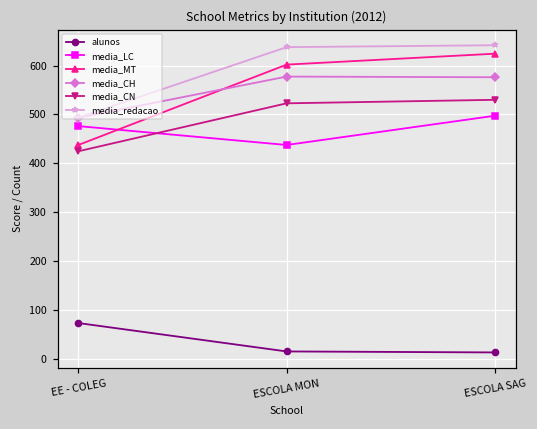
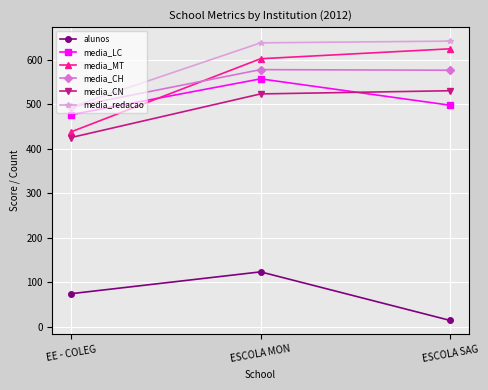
  {
    "alunos": {
      "EE - COLEG": 70,
-     "ESCOLA MON": 20,
+     "ESCOLA MON": 120,
      "ESCOLA SAG": 10
    },
    "media_LC": {
      "EE - COLEG": 480,
-     "ESCOLA MON": 440,
+     "ESCOLA MON": 560,
      "ESCOLA SAG": 500
    }
  }
